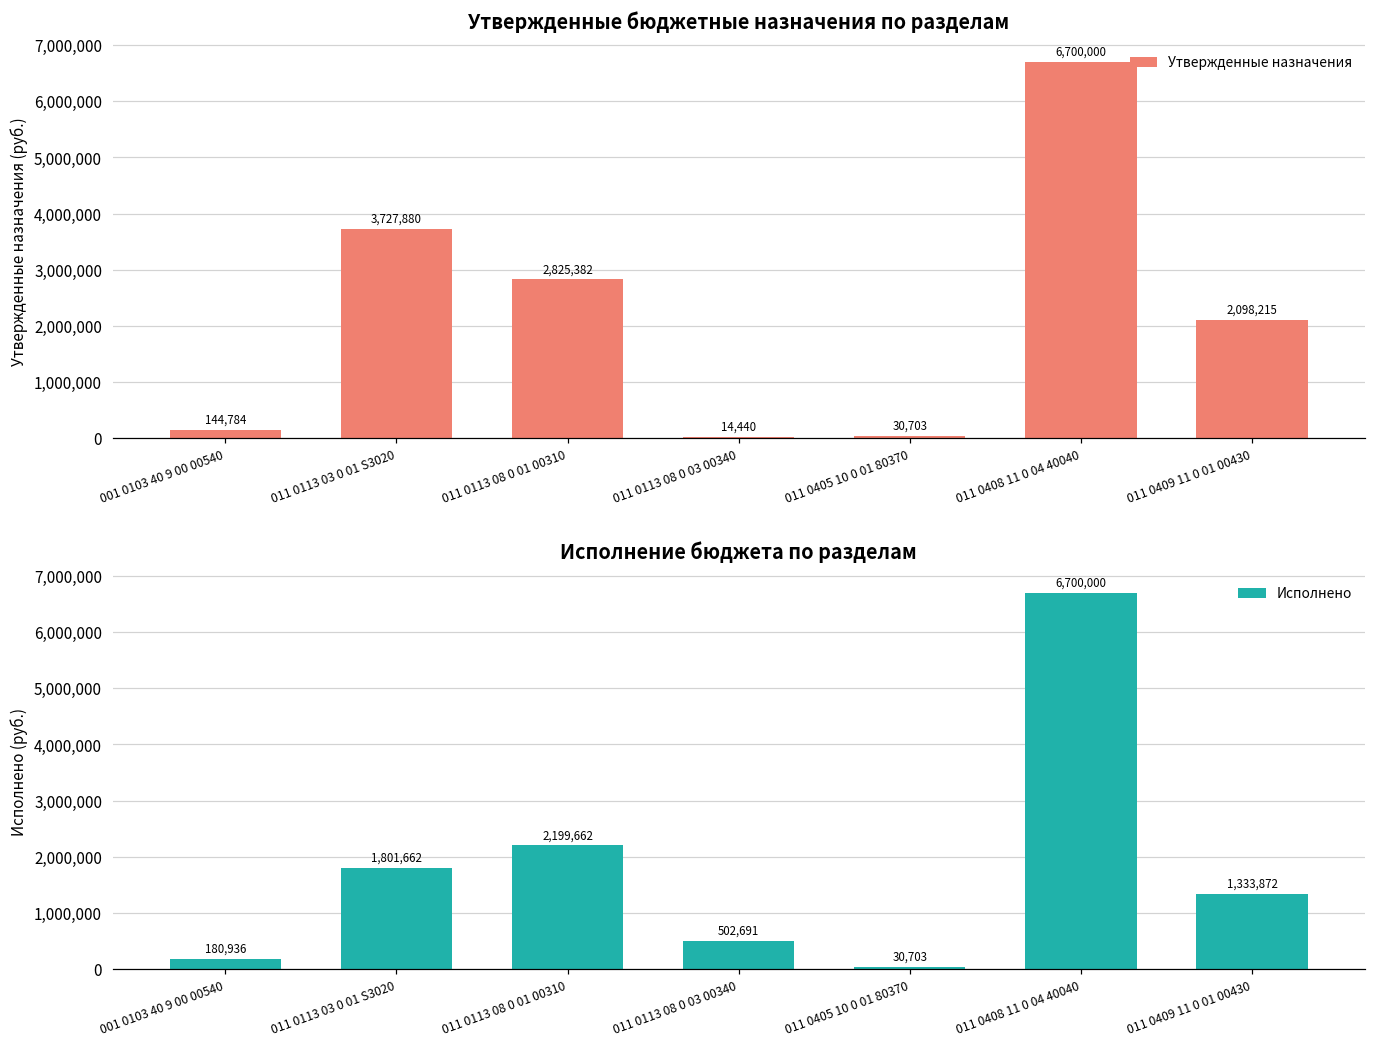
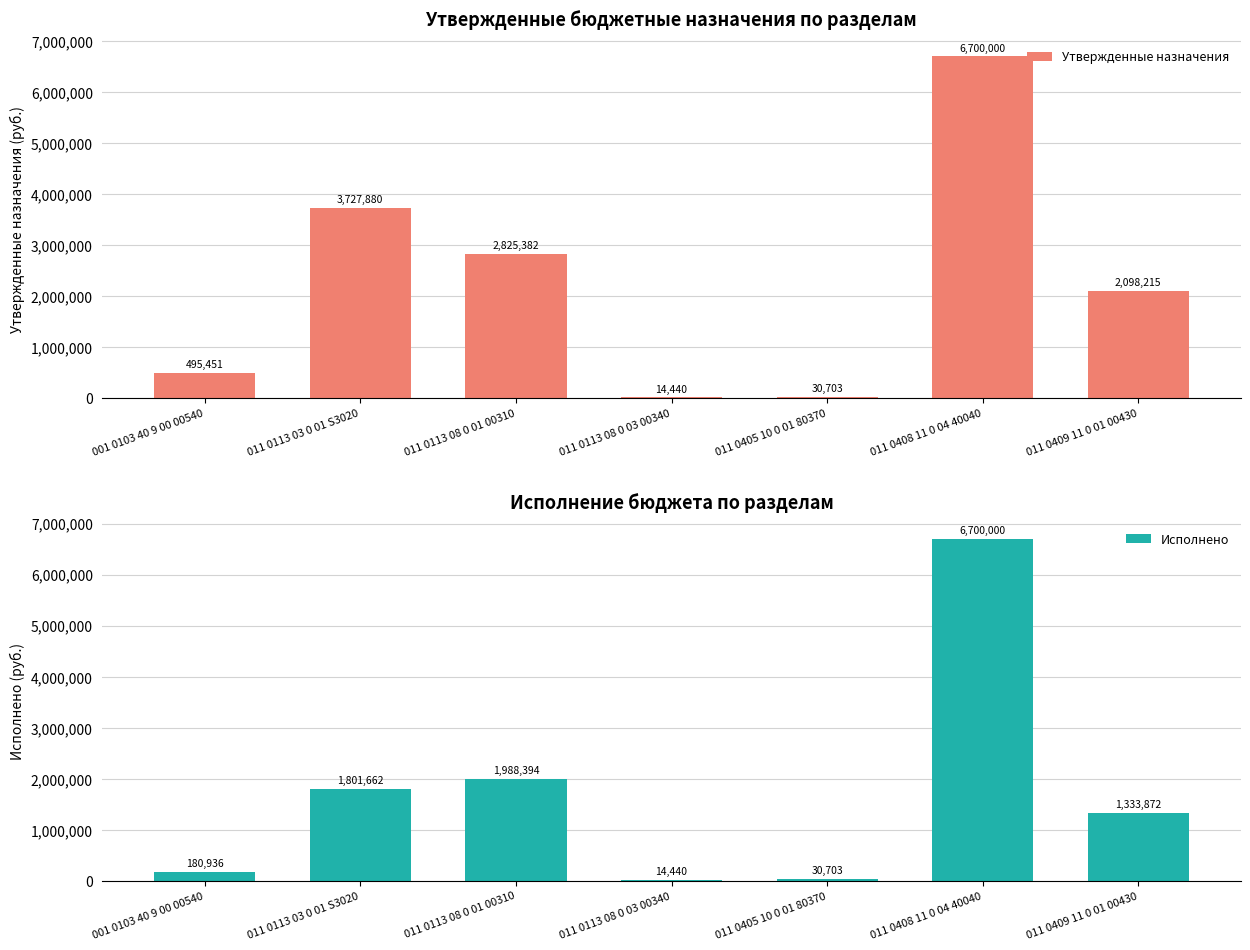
  {
    "Утвержденные бюджетные назначения по разделам": {
-     "001 0103 40 9 00 00540": "144,784",
+     "001 0103 40 9 00 00540": "495,451",
      "011 0113 03 0 01 S3020": "3,727,880",
      "011 0113 08 0 01 00310": "2,825,382",
      "011 0113 08 0 03 00340": "14,440",
      "011 0405 10 0 01 80370": "30,703",
      "011 0408 11 0 04 40040": "6,700,000",
      "011 0409 11 0 01 00430": "2,098,215"
    },
    "Исполнение бюджета по разделам": {
      "001 0103 40 9 00 00540": "180,936",
      "011 0113 03 0 01 S3020": "1,801,662",
-     "011 0113 08 0 01 00310": "2,199,662",
-     "011 0113 08 0 03 00340": "502,691",
+     "011 0113 08 0 01 00310": "1,988,394",
+     "011 0113 08 0 03 00340": "14,440",
      "011 0405 10 0 01 80370": "30,703",
      "011 0408 11 0 04 40040": "6,700,000",
      "011 0409 11 0 01 00430": "1,333,872"
    }
  }
